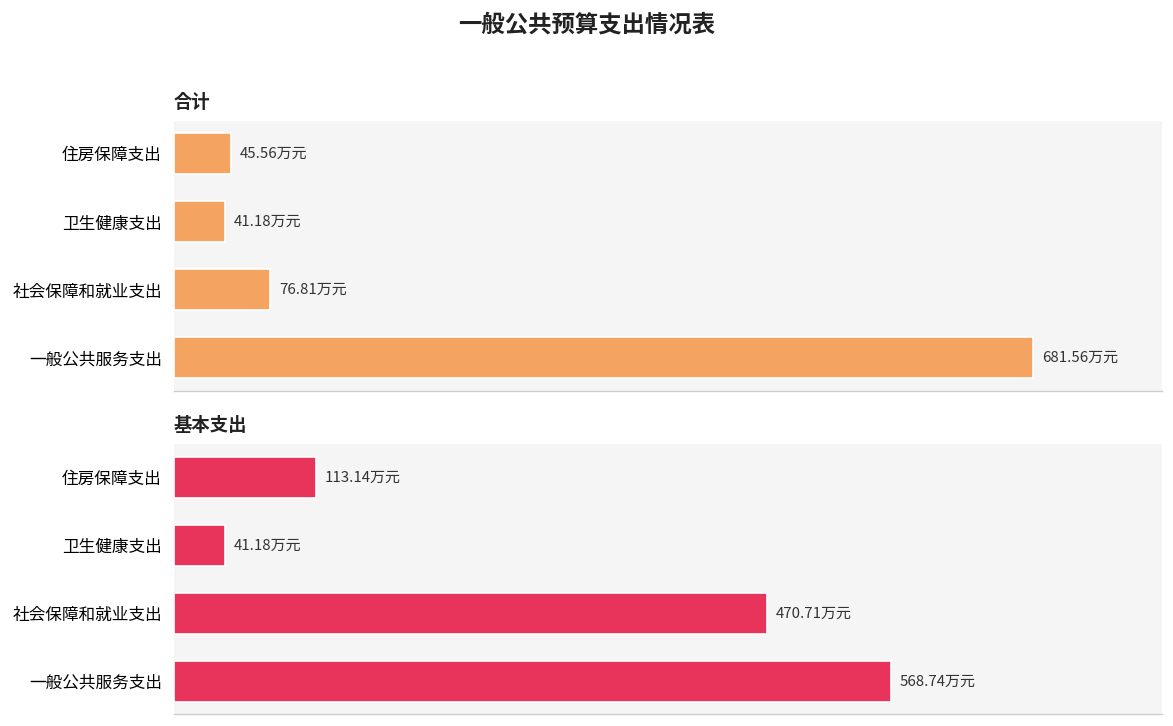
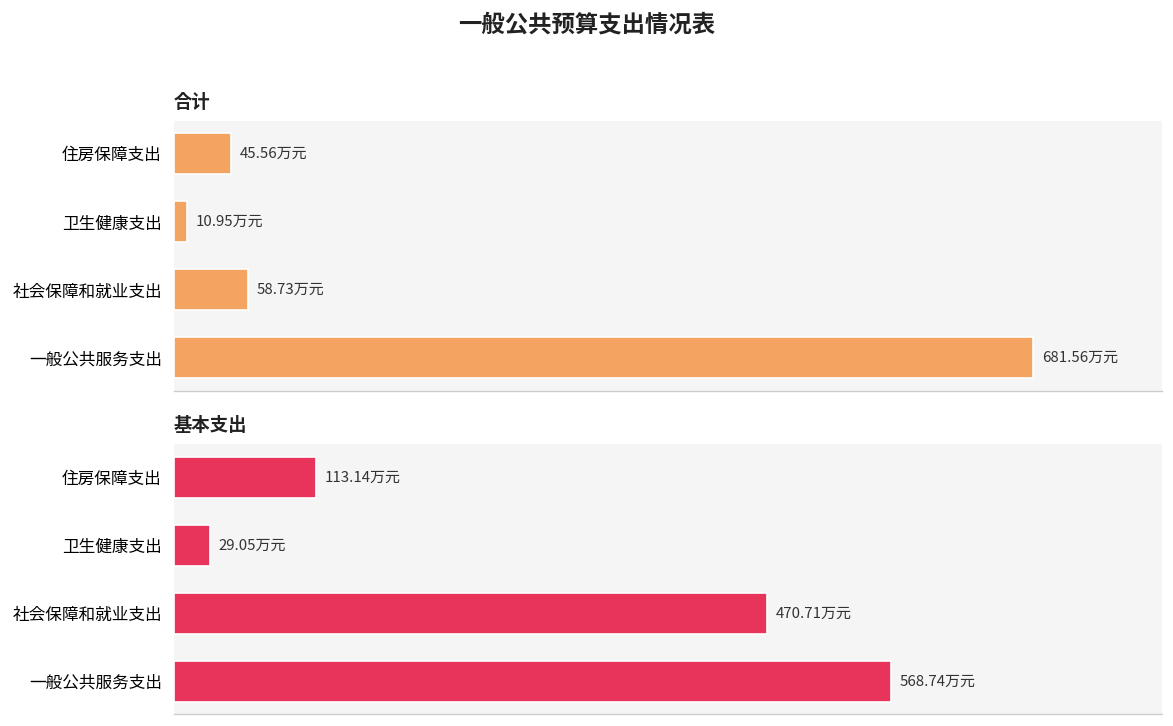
  {
    "合计": {
      "住房保障支出": 45.56,
-     "卫生健康支出": 41.18,
-     "社会保障和就业支出": 76.81,
+     "卫生健康支出": 10.95,
+     "社会保障和就业支出": 58.73,
      "一般公共服务支出": 681.56
    },
    "基本支出": {
      "住房保障支出": 113.14,
-     "卫生健康支出": 41.18,
+     "卫生健康支出": 29.05,
      "社会保障和就业支出": 470.71,
      "一般公共服务支出": 568.74
    }
  }
